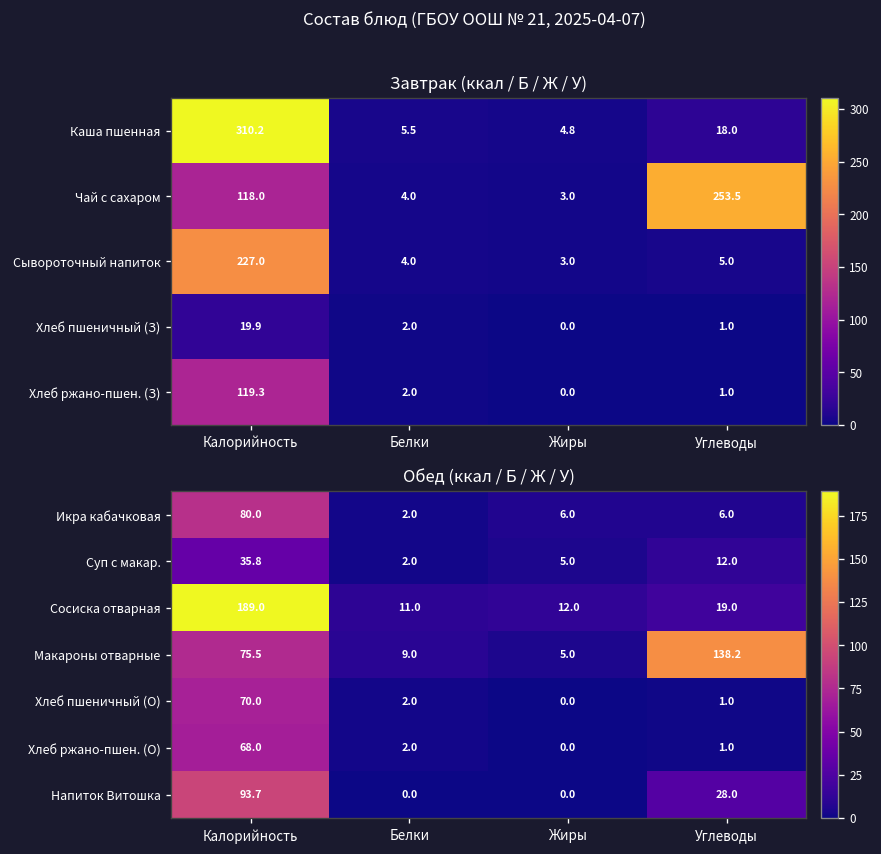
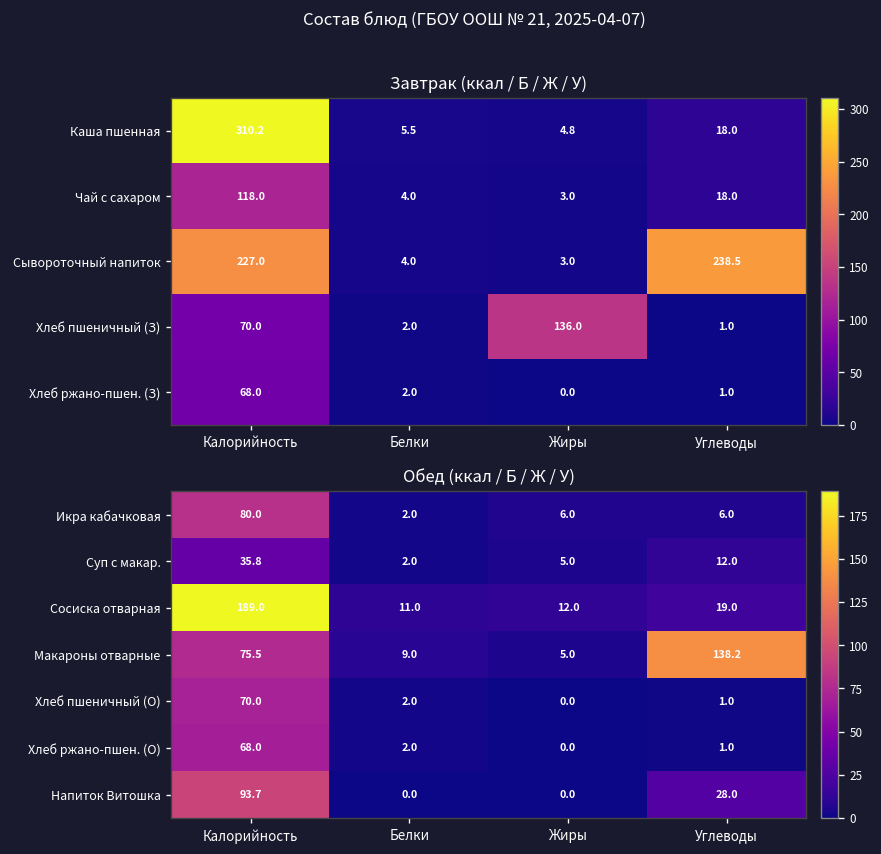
  {
    "Завтрак (ккал / Б / Ж / У)": {
      "Каша пшенная": {
        "Калорийность": 310.2,
        "Белки": 5.5,
        "Жиры": 4.8,
        "Углеводы": 18.0
      },
      "Чай с сахаром": {
        "Калорийность": 118.0,
        "Белки": 4.0,
        "Жиры": 3.0,
-       "Углеводы": 253.5
+       "Углеводы": 18.0
      },
      "Сывороточный напиток": {
        "Калорийность": 227.0,
        "Белки": 4.0,
        "Жиры": 3.0,
-       "Углеводы": 5.0
+       "Углеводы": 238.5
      },
      "Хлеб пшеничный (З)": {
-       "Калорийность": 19.9,
+       "Калорийность": 70.0,
        "Белки": 2.0,
-       "Жиры": 0.0,
+       "Жиры": 136.0,
        "Углеводы": 1.0
      },
      "Хлеб ржано-пшен. (З)": {
-       "Калорийность": 119.3,
+       "Калорийность": 68.0,
        "Белки": 2.0,
        "Жиры": 0.0,
        "Углеводы": 1.0
      }
    },
    "Обед (ккал / Б / Ж / У)": {
      "Икра кабачковая": {
        "Калорийность": 80.0,
        "Белки": 2.0,
        "Жиры": 6.0,
        "Углеводы": 6.0
      },
      "Суп с макар.": {
        "Калорийность": 35.8,
        "Белки": 2.0,
        "Жиры": 5.0,
        "Углеводы": 12.0
      },
      "Сосиска отварная": {
        "Калорийность": 189.0,
        "Белки": 11.0,
        "Жиры": 12.0,
        "Углеводы": 19.0
      },
      "Макароны отварные": {
        "Калорийность": 75.5,
        "Белки": 9.0,
        "Жиры": 5.0,
        "Углеводы": 138.2
      },
      "Хлеб пшеничный (О)": {
        "Калорийность": 70.0,
        "Белки": 2.0,
        "Жиры": 0.0,
        "Углеводы": 1.0
      },
      "Хлеб ржано-пшен. (О)": {
        "Калорийность": 68.0,
        "Белки": 2.0,
        "Жиры": 0.0,
        "Углеводы": 1.0
      },
      "Напиток Витошка": {
        "Калорийность": 93.7,
        "Белки": 0.0,
        "Жиры": 0.0,
        "Углеводы": 28.0
      }
    }
  }
